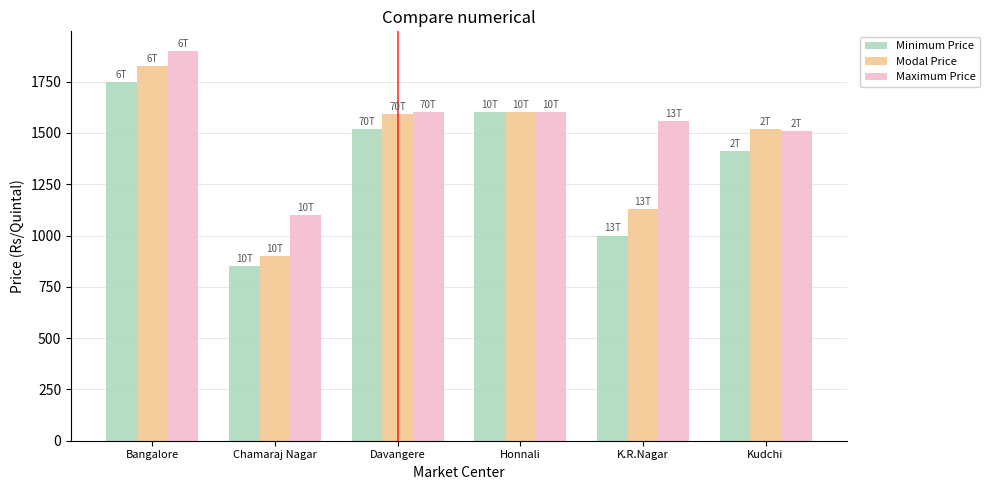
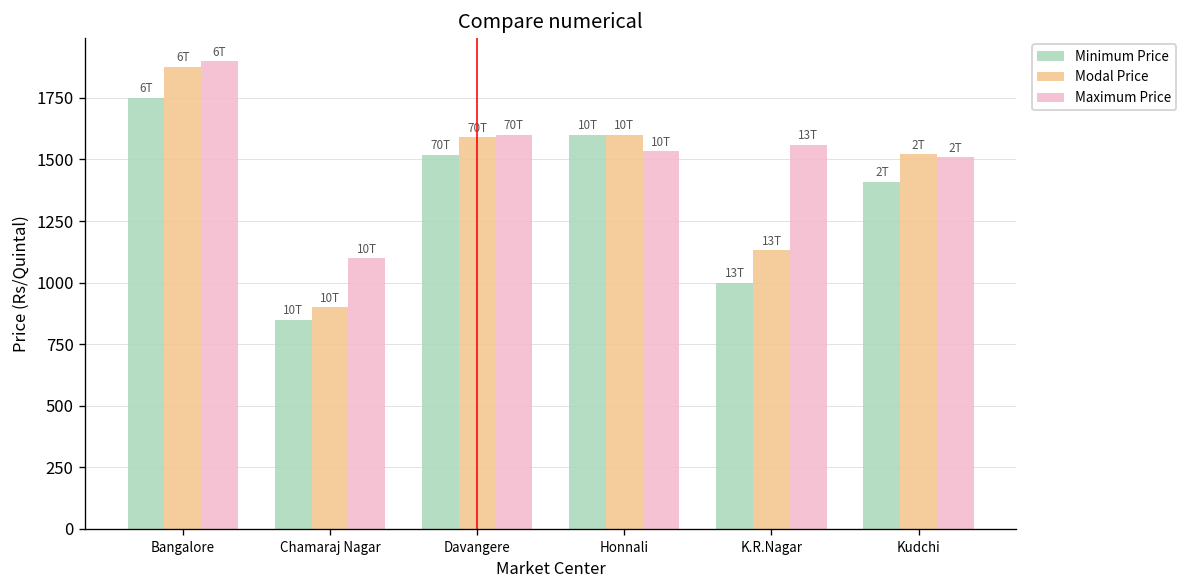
  {
    "Modal Price": {
-     "Bangalore": 1830
+     "Bangalore": 1880
    },
    "Maximum Price": {
-     "Honnali": 1600
+     "Honnali": 1530
    }
  }
